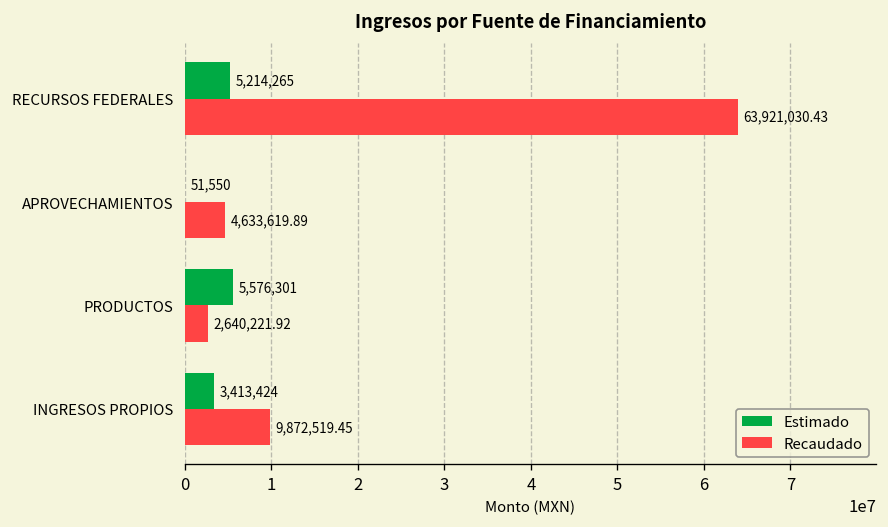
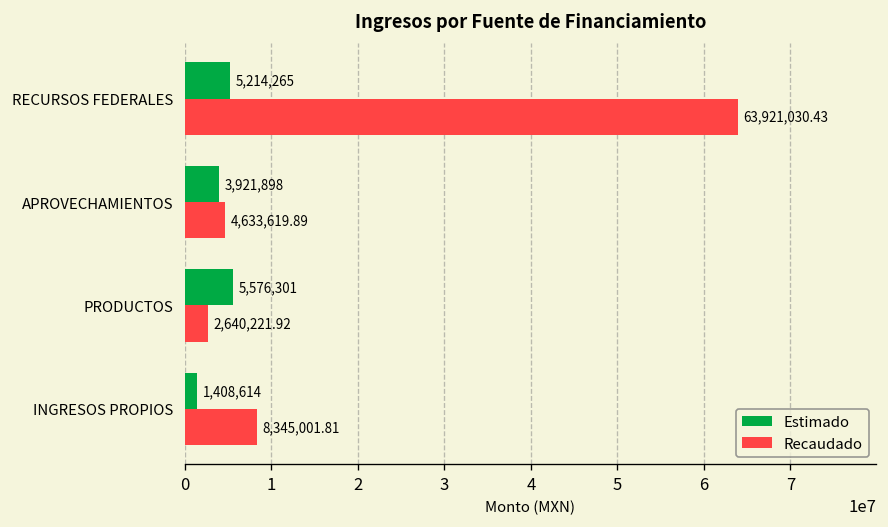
  {
    "Estimado": {
      "RECURSOS FEDERALES": "5,214,265",
-     "APROVECHAMIENTOS": "51,550",
+     "APROVECHAMIENTOS": "3,921,898",
      "PRODUCTOS": "5,576,301",
-     "INGRESOS PROPIOS": "3,413,424"
+     "INGRESOS PROPIOS": "1,408,614"
    },
    "Recaudado": {
      "RECURSOS FEDERALES": "63,921,030.43",
      "APROVECHAMIENTOS": "4,633,619.89",
      "PRODUCTOS": "2,640,221.92",
-     "INGRESOS PROPIOS": "9,872,519.45"
+     "INGRESOS PROPIOS": "8,345,001.81"
    }
  }
